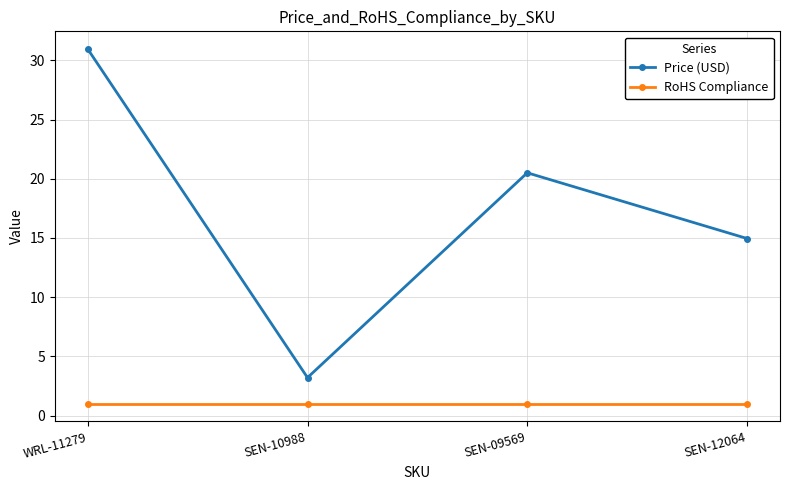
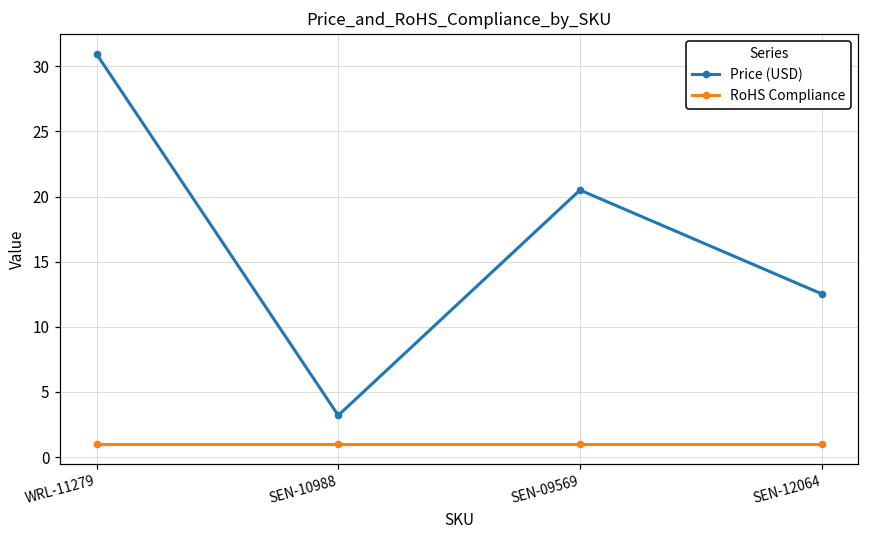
  {
    "Price (USD)": {
      "WRL-11279": 31.0,
      "SEN-10988": 3.2,
      "SEN-09569": 20.5,
-     "SEN-12064": 15.0
+     "SEN-12064": 12.5
    },
    "RoHS Compliance": {
      "WRL-11279": 1.0,
      "SEN-10988": 1.0,
      "SEN-09569": 1.0,
      "SEN-12064": 1.0
    }
  }
